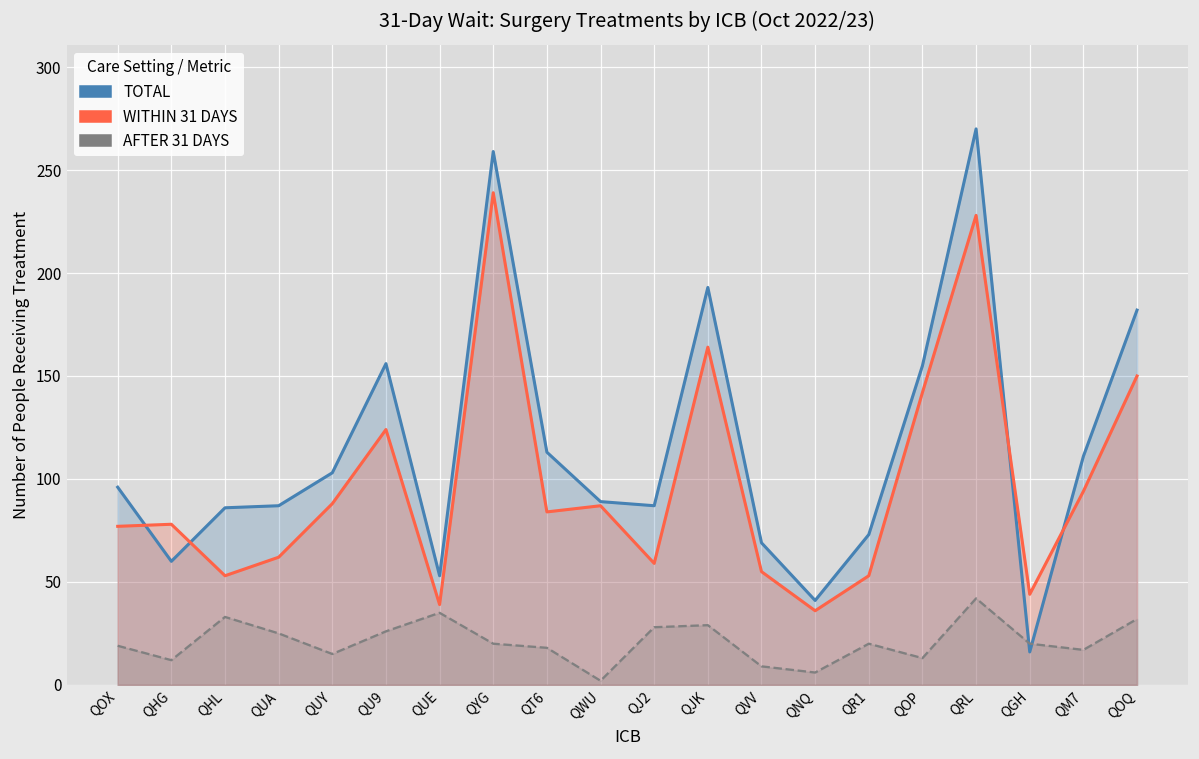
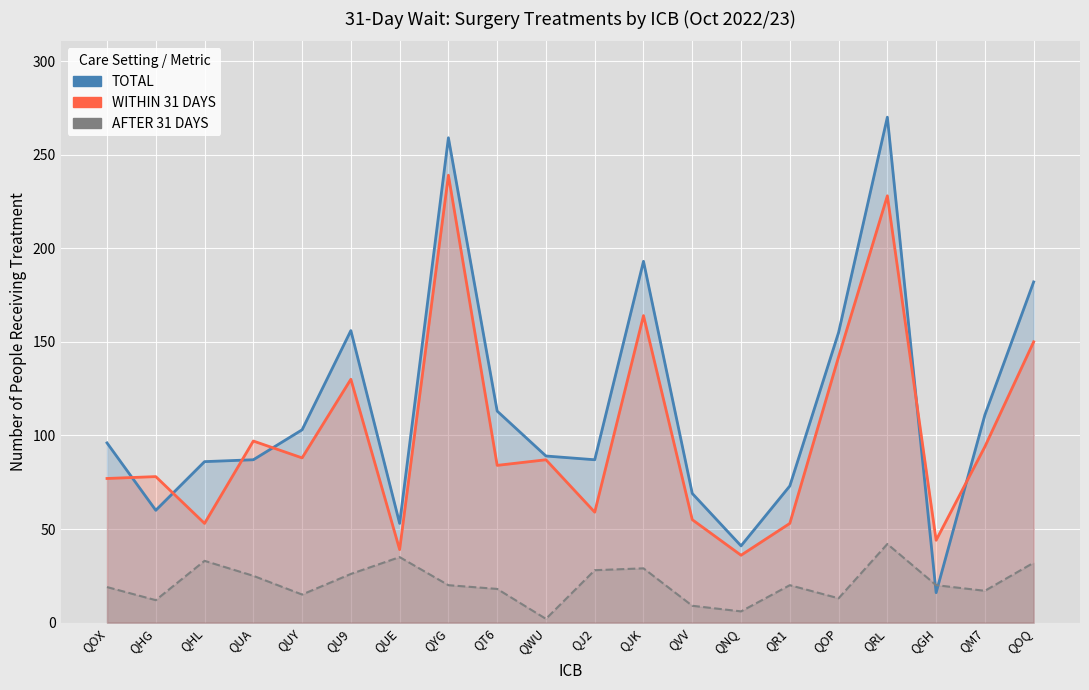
  {
    "TOTAL": {
      "QOX": 96,
      "QHG": 60,
      "QHL": 86,
      "QUA": 87,
      "QUY": 103,
      "QU9": 156,
      "QUE": 53,
      "QYG": 259,
      "QT6": 113,
      "QWU": 89,
      "QJ2": 87,
      "QJK": 193,
      "QVV": 69,
      "QNQ": 41,
      "QR1": 73,
      "QOP": 155,
      "QRL": 270,
      "QGH": 16,
      "QM7": 111,
      "QOQ": 182
    },
    "WITHIN 31 DAYS": {
      "QOX": 77,
      "QHG": 78,
      "QHL": 53,
-     "QUA": 62,
+     "QUA": 97,
      "QUY": 88,
-     "QU9": 124,
+     "QU9": 130,
      "QUE": 39,
      "QYG": 239,
      "QT6": 84,
      "QWU": 87,
      "QJ2": 59,
      "QJK": 164,
      "QVV": 55,
      "QNQ": 36,
      "QR1": 53,
      "QOP": 142,
      "QRL": 228,
      "QGH": 44,
      "QM7": 94,
      "QOQ": 150
    },
    "AFTER 31 DAYS": {
      "QOX": 19,
      "QHG": 12,
      "QHL": 33,
      "QUA": 25,
      "QUY": 15,
      "QU9": 26,
      "QUE": 35,
      "QYG": 20,
      "QT6": 18,
      "QWU": 2,
      "QJ2": 28,
      "QJK": 29,
      "QVV": 9,
      "QNQ": 6,
      "QR1": 20,
      "QOP": 13,
      "QRL": 42,
      "QGH": 20,
      "QM7": 17,
      "QOQ": 32
    }
  }
